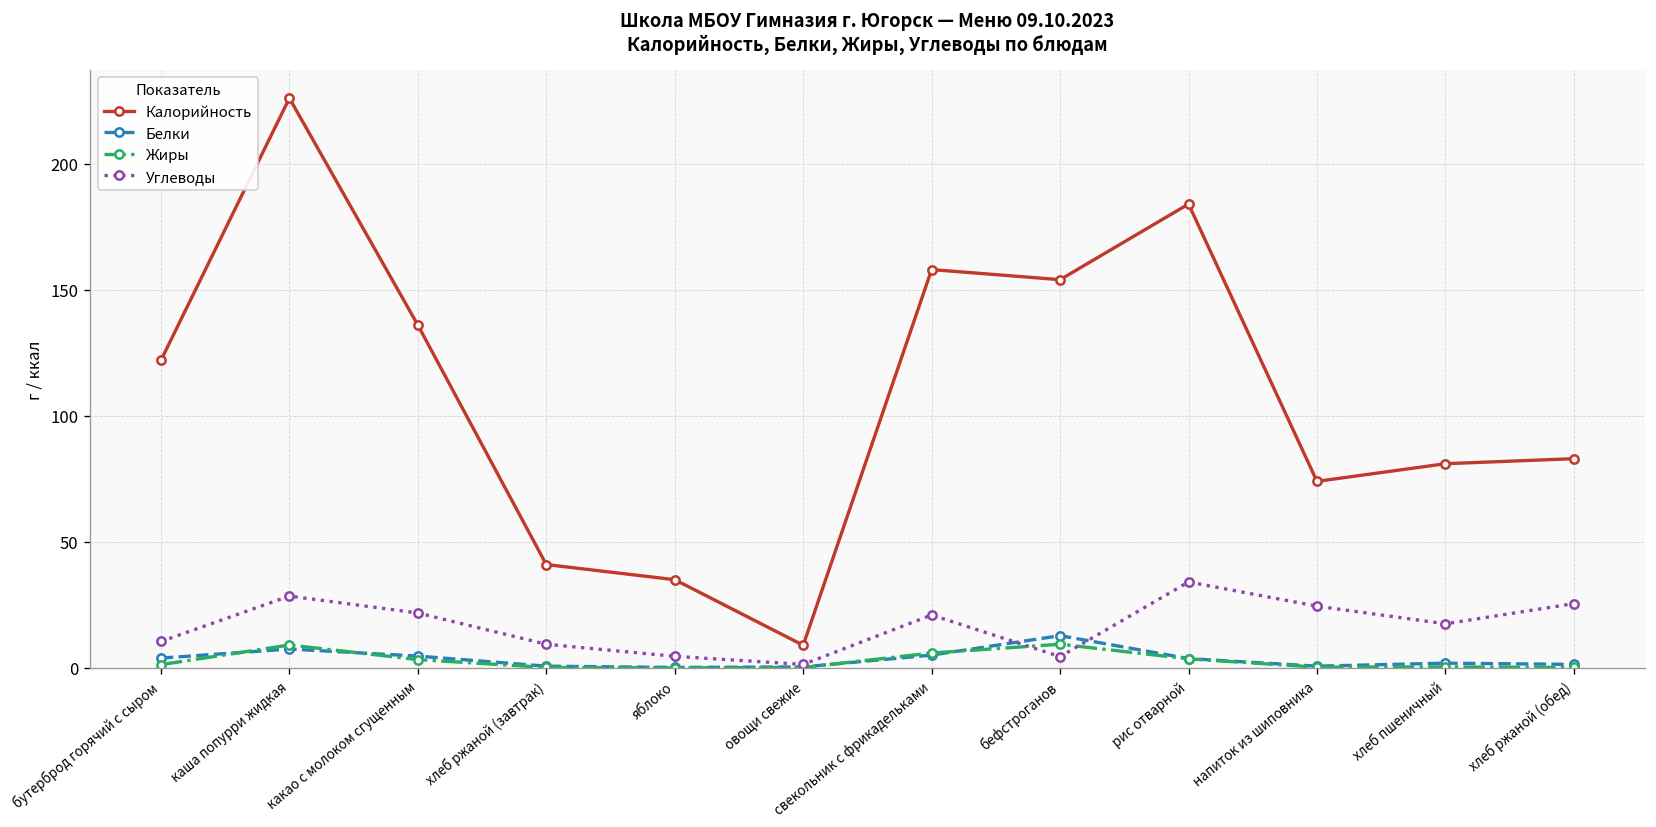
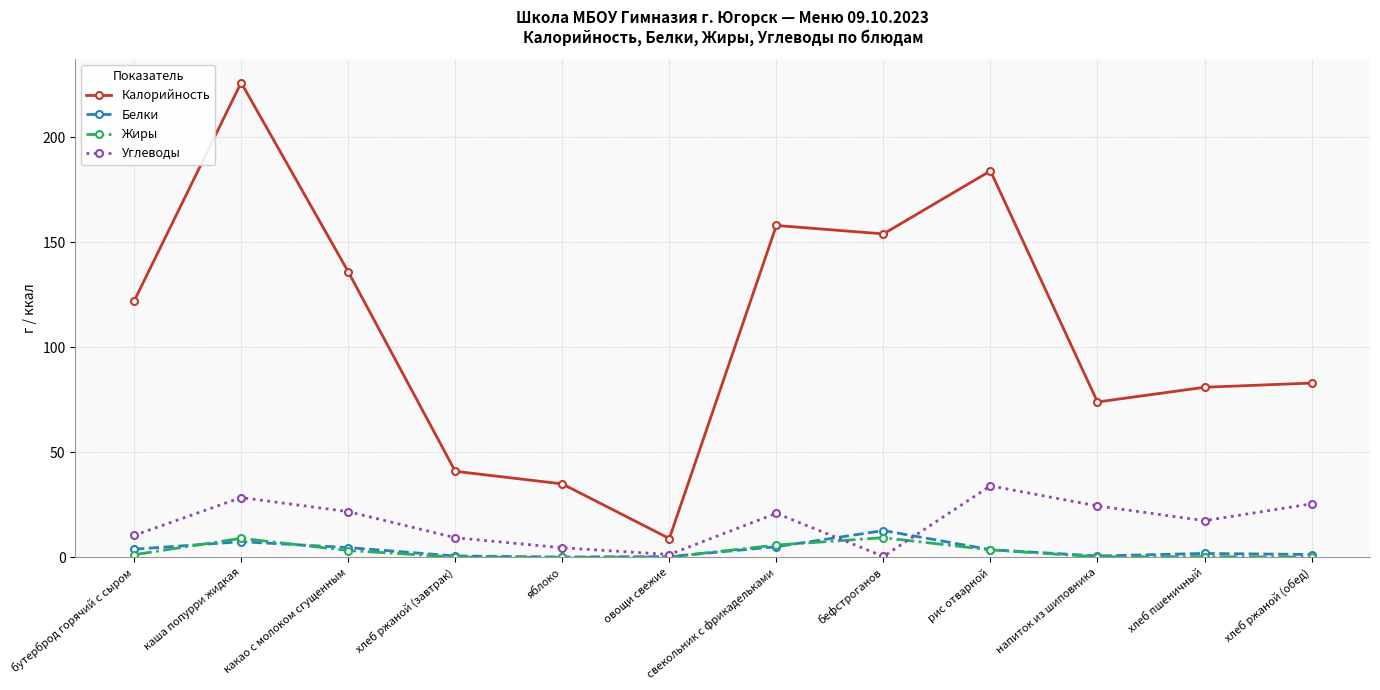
  {
    "Калорийность": {
      "бутерброд горячий с сыром": 122,
      "каша попурри жидкая": 226,
      "какао с молоком сгущенным": 136,
      "хлеб ржаной (завтрак)": 41,
      "яблоко": 35,
      "овощи свежие": 9,
      "свекольник с фрикадельками": 158,
      "бефстроганов": 154,
      "рис отварной": 184,
      "напиток из шиповника": 74,
      "хлеб пшеничный": 81,
      "хлеб ржаной (обед)": 83
    },
    "Белки": {
      "бутерброд горячий с сыром": 4,
      "каша попурри жидкая": 8,
      "какао с молоком сгущенным": 5,
      "бефстроганов": 13,
      "хлеб пшеничный": 2
    },
    "Жиры": {
      "бутерброд горячий с сыром": 1,
      "каша попурри жидкая": 9,
      "какао с молоком сгущенным": 3,
      "бефстроганов": 9,
      "хлеб пшеничный": 0
    },
    "Углеводы": {
      "бутерброд горячий с сыром": 11,
      "каша попурри жидкая": 29,
      "какао с молоком сгущенным": 22,
      "хлеб ржаной (завтрак)": 9,
      "яблоко": 5,
      "свекольник с фрикадельками": 21,
-     "бефстроганов": 5,
+     "бефстроганов": 1,
      "рис отварной": 34,
      "напиток из шиповника": 25,
      "хлеб пшеничный": 18,
      "хлеб ржаной (обед)": 26
    }
  }
